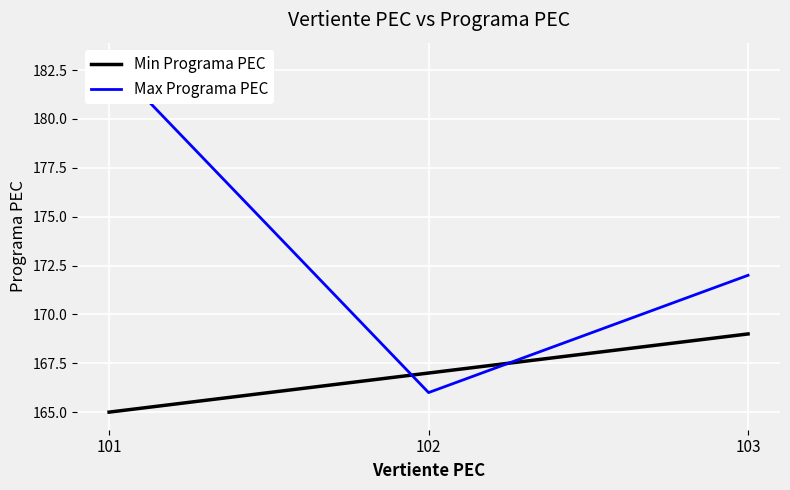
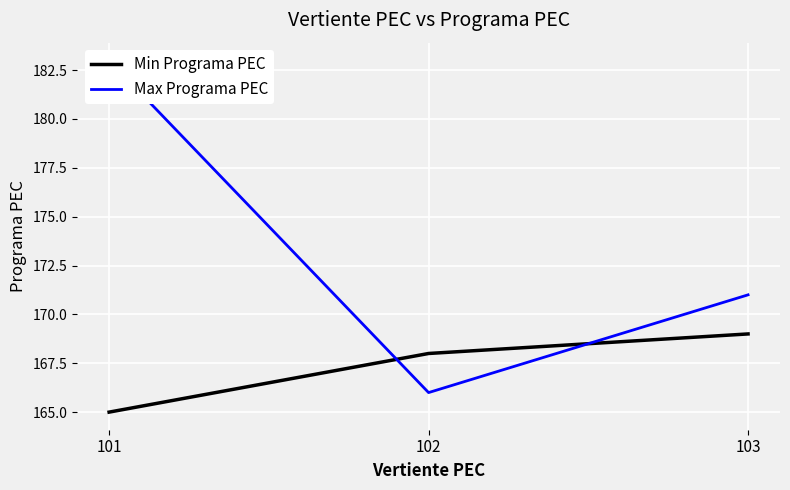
  {
    "Min Programa PEC": {
      "101": 165,
-     "102": 167,
+     "102": 168,
      "103": 169
    },
    "Max Programa PEC": {
      "102": 166,
-     "103": 172
+     "103": 171
    }
  }
